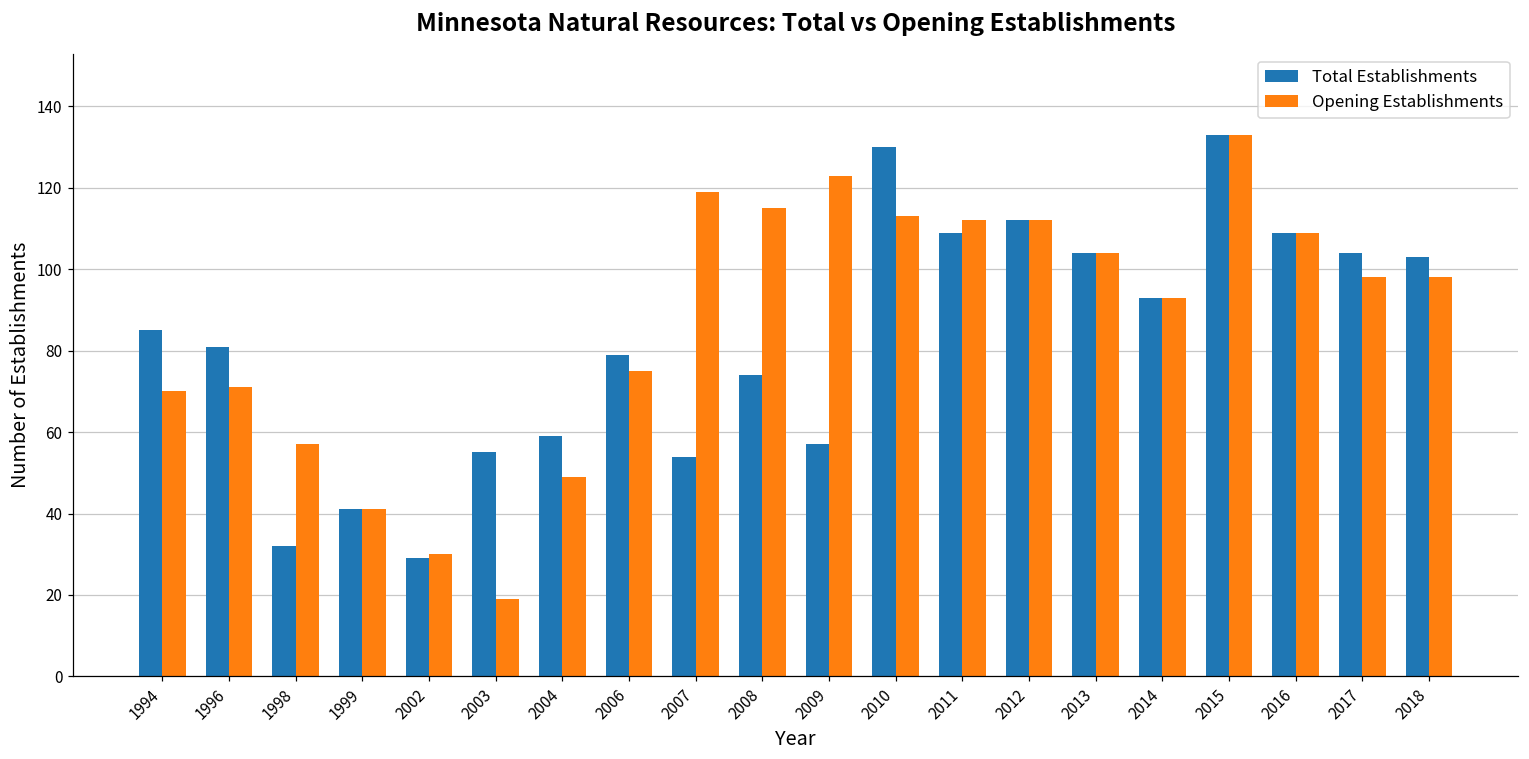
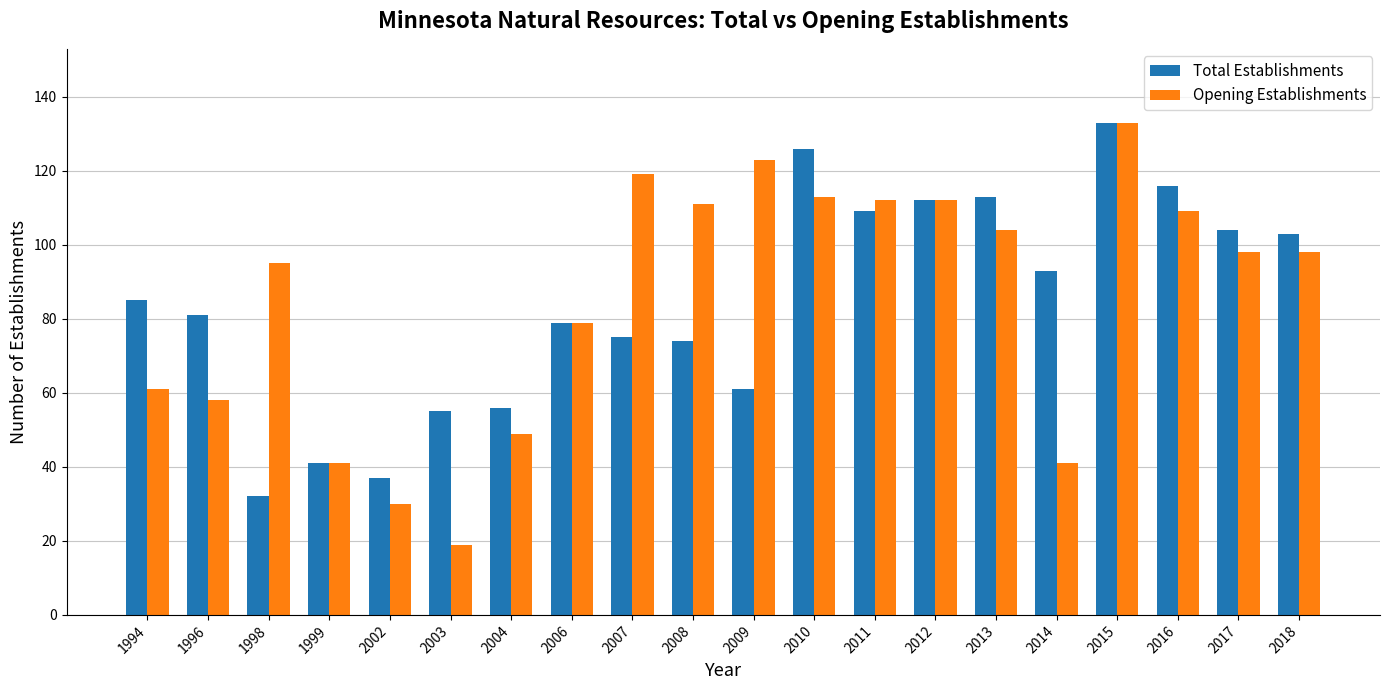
  {
    "Total Establishments": {
      "1994": 85,
      "1996": 81,
      "1998": 32,
      "1999": 41,
-     "2002": 29,
+     "2002": 37,
      "2003": 55,
-     "2004": 59,
+     "2004": 56,
      "2006": 79,
-     "2007": 54,
+     "2007": 75,
      "2008": 74,
-     "2009": 57,
-     "2010": 130,
+     "2009": 61,
+     "2010": 126,
      "2011": 109,
      "2012": 112,
-     "2013": 104,
+     "2013": 113,
      "2014": 93,
      "2015": 133,
-     "2016": 109,
+     "2016": 116,
      "2017": 104,
      "2018": 103
    },
    "Opening Establishments": {
-     "1994": 70,
-     "1996": 71,
-     "1998": 57,
+     "1994": 61,
+     "1996": 58,
+     "1998": 95,
      "1999": 41,
      "2002": 30,
      "2003": 19,
      "2004": 49,
-     "2006": 75,
+     "2006": 79,
      "2007": 119,
-     "2008": 115,
+     "2008": 111,
      "2009": 123,
      "2010": 113,
      "2011": 112,
      "2012": 112,
      "2013": 104,
-     "2014": 93,
+     "2014": 41,
      "2015": 133,
      "2016": 109,
      "2017": 98,
      "2018": 98
    }
  }
